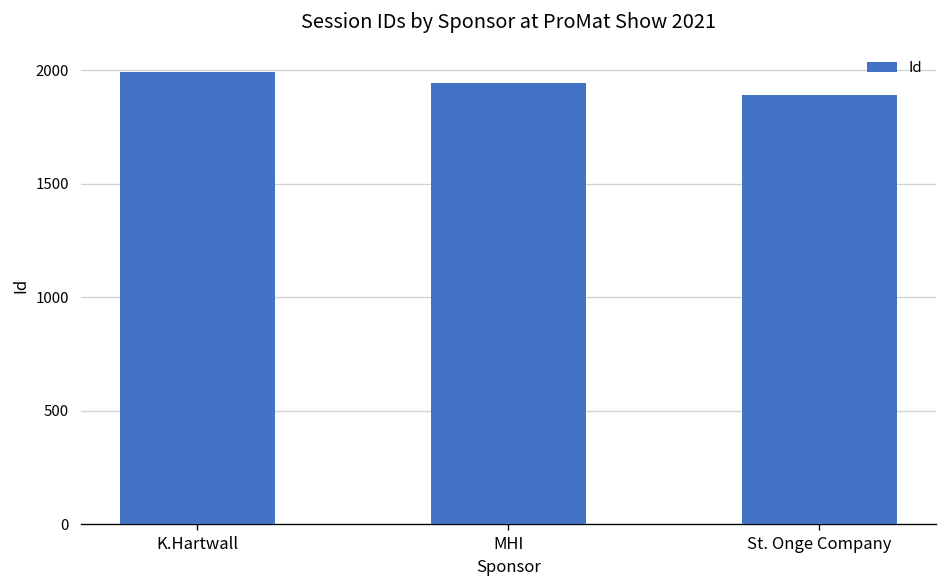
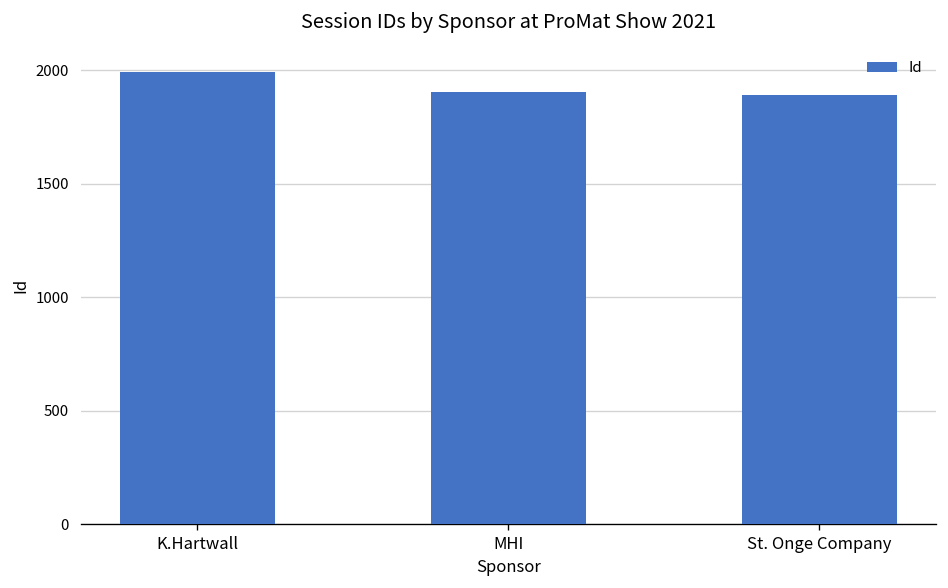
  {
    "K.Hartwall": 1990,
-   "MHI": 1950,
+   "MHI": 1900,
    "St. Onge Company": 1890
  }
